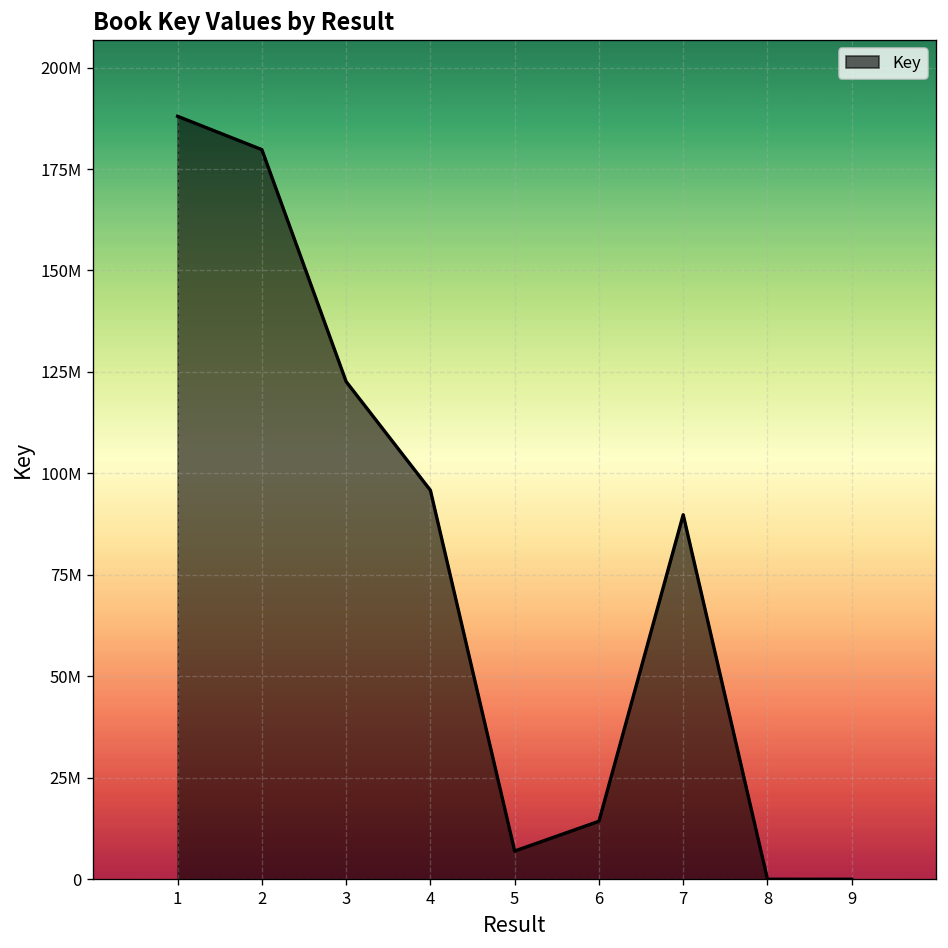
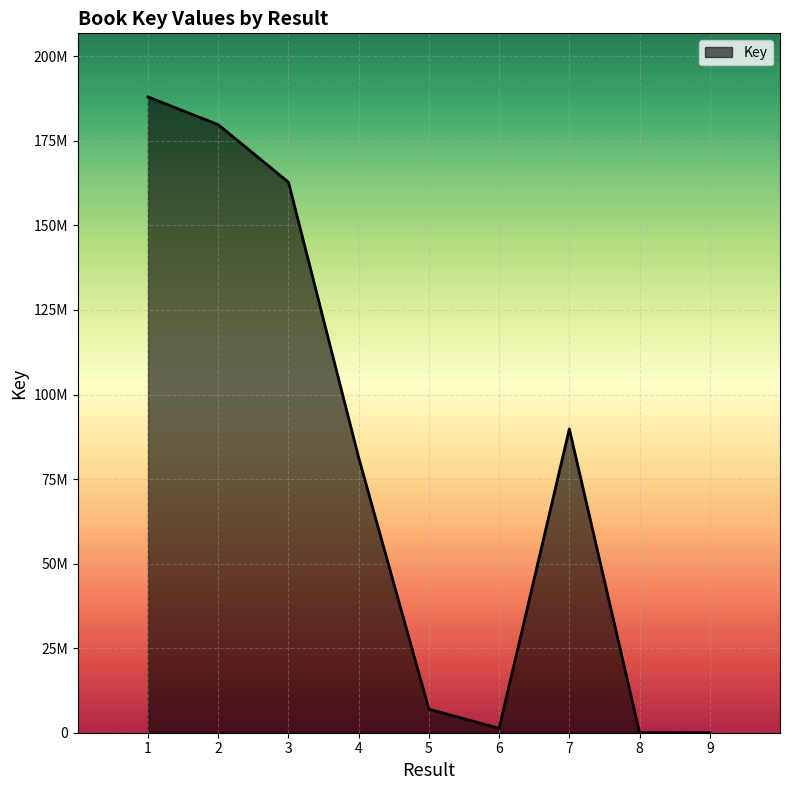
  {
    "1": 188000000,
    "2": 180000000,
-   "3": 123000000,
-   "4": 96000000,
+   "3": 163000000,
+   "4": 81000000,
    "5": 7000000,
-   "6": 14000000,
+   "6": 1000000,
    "7": 90000000,
    "8": 0,
    "9": 0
  }
